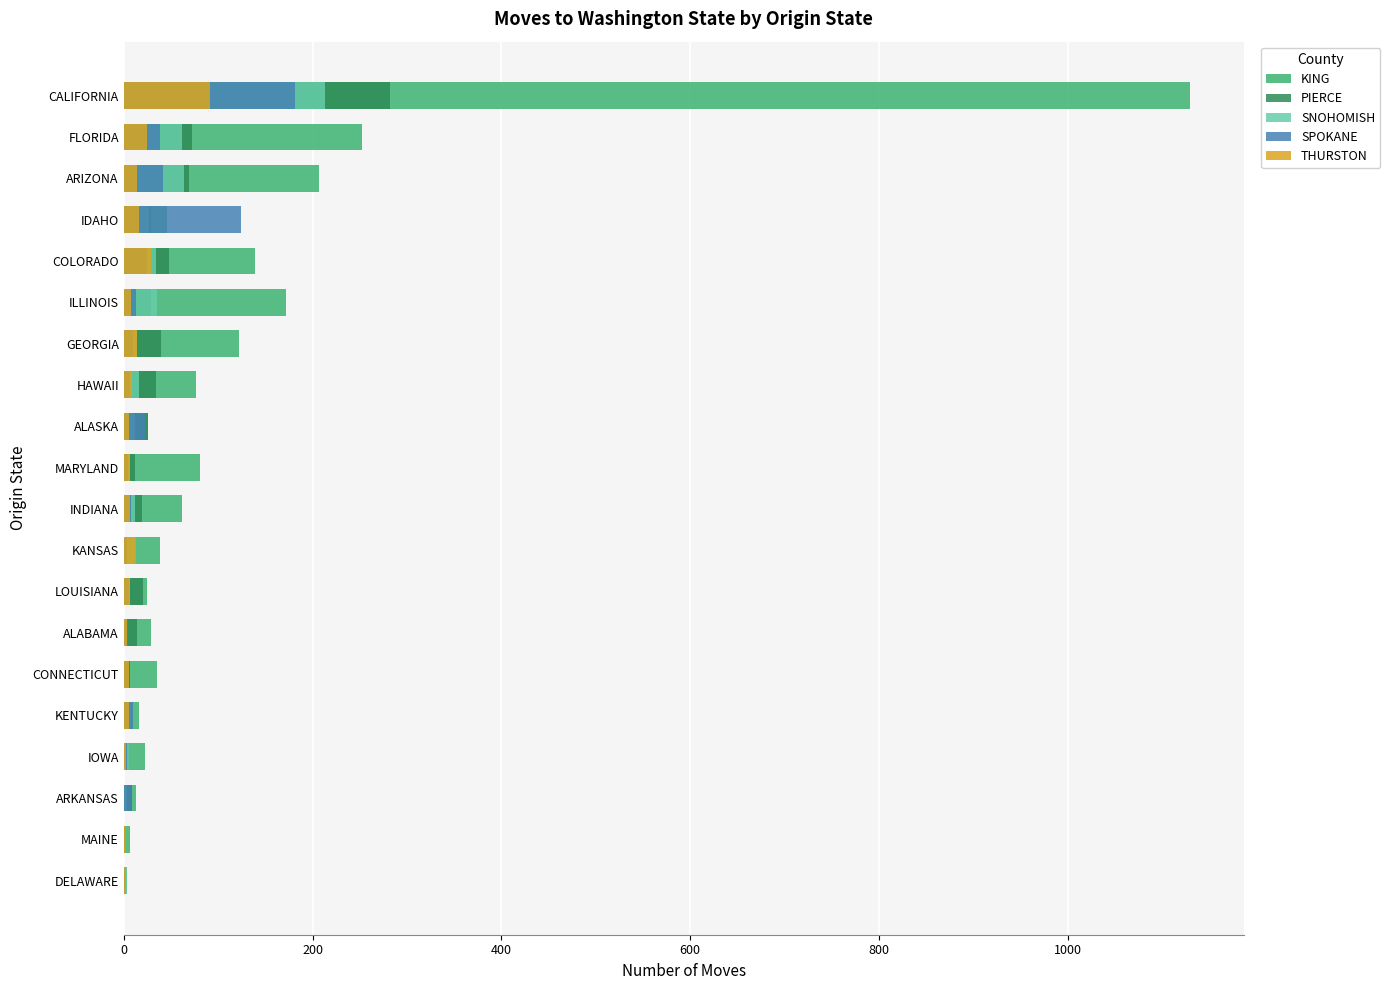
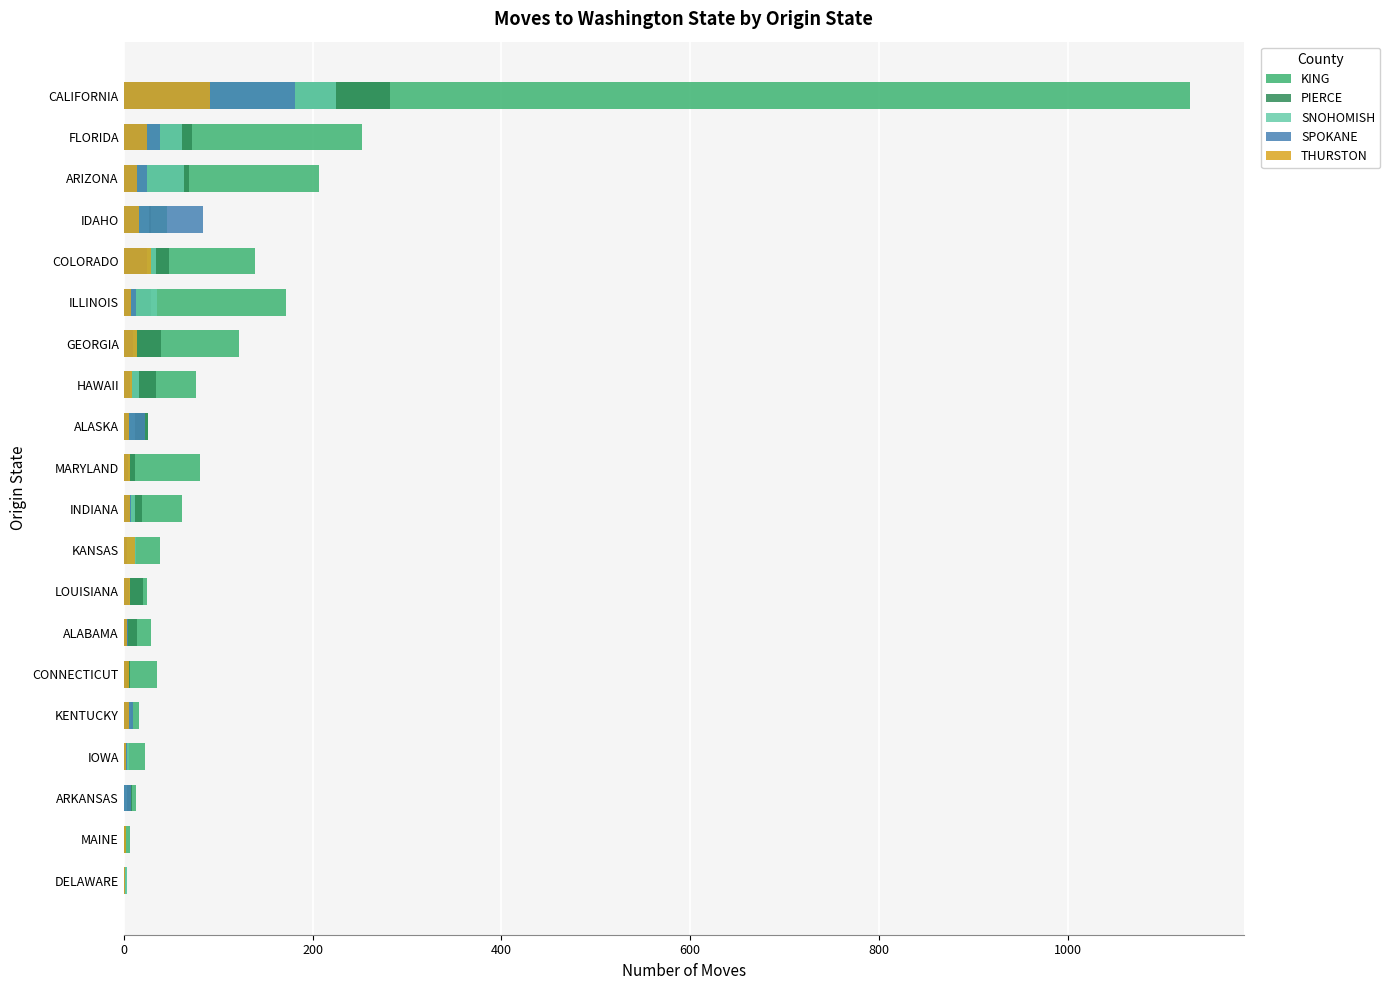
  {
    "SNOHOMISH": {
-     "CALIFORNIA": 210,
+     "CALIFORNIA": 230,
      "MAINE": 0,
      "DELAWARE": 0
    },
    "SPOKANE": {
-     "ARIZONA": 40,
-     "IDAHO": 120,
+     "ARIZONA": 30,
+     "IDAHO": 80,
      "MAINE": 0
    },
    "THURSTON": {
      "ARKANSAS": 0
    }
  }
